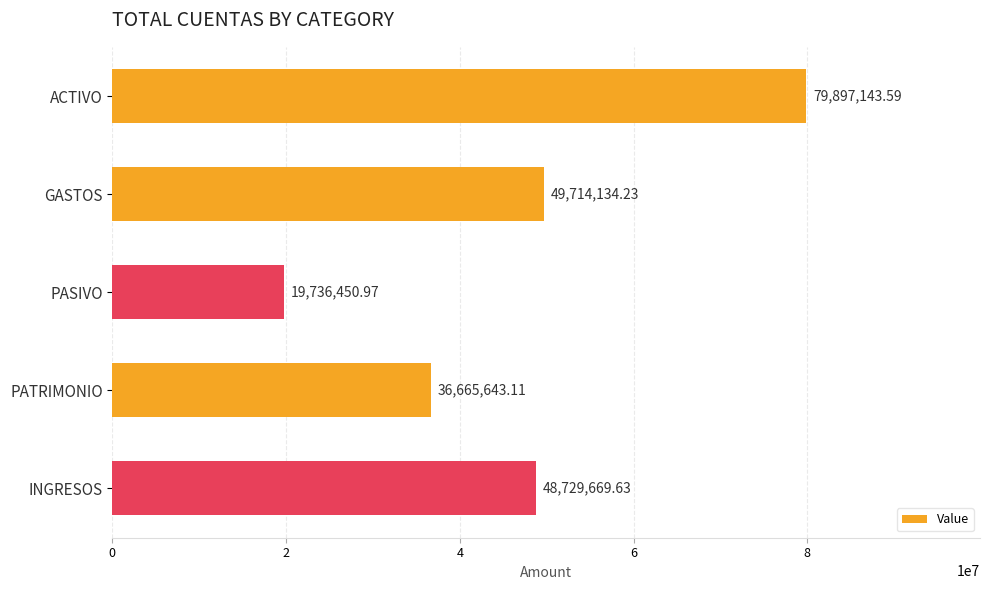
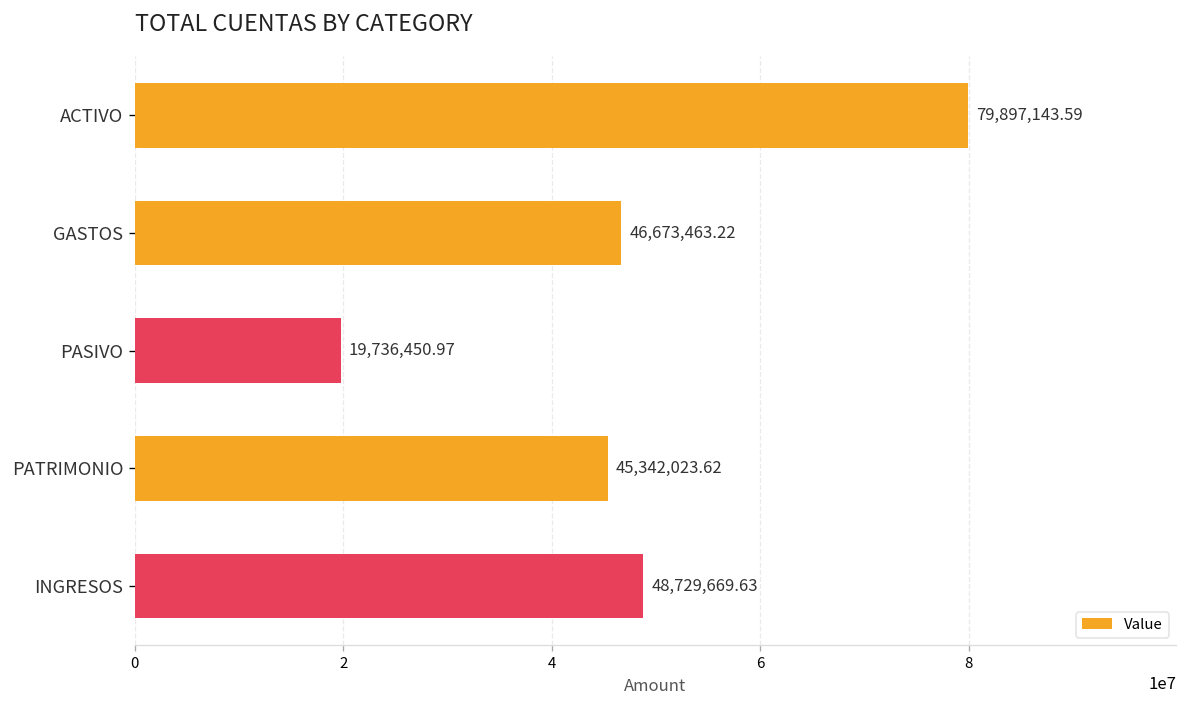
  {
    "ACTIVO": "79,897,143.59",
-   "GASTOS": "49,714,134.23",
+   "GASTOS": "46,673,463.22",
    "PASIVO": "19,736,450.97",
-   "PATRIMONIO": "36,665,643.11",
+   "PATRIMONIO": "45,342,023.62",
    "INGRESOS": "48,729,669.63"
  }
